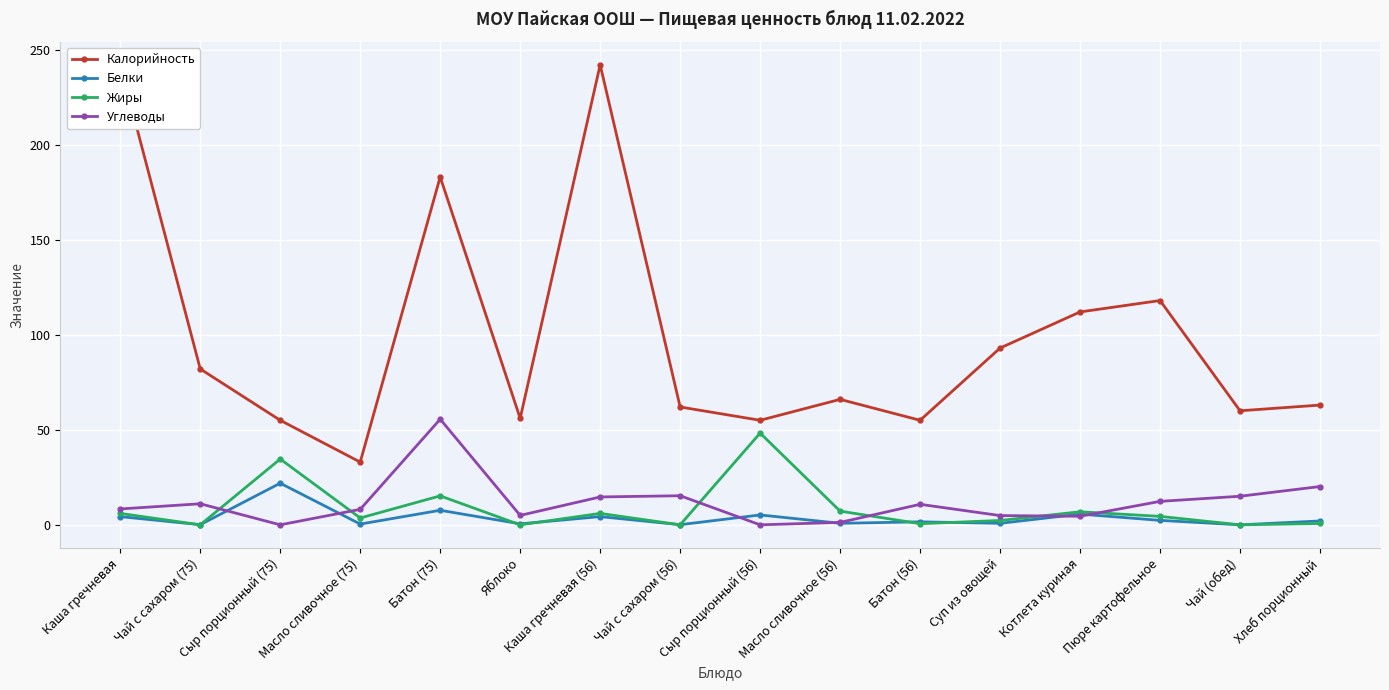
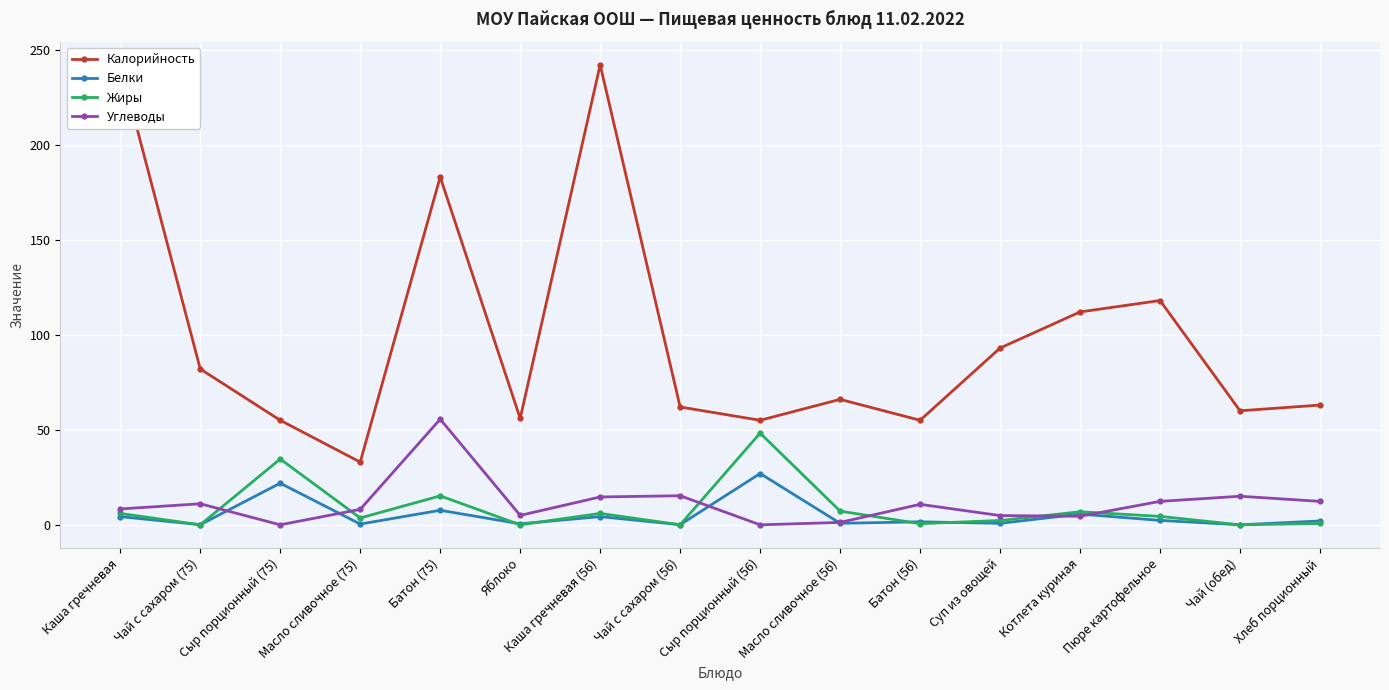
  {
    "Калорийность": {
      "Чай с сахаром (75)": 82,
      "Сыр порционный (75)": 55,
      "Масло сливочное (75)": 33,
      "Батон (75)": 183,
      "Яблоко": 56,
      "Каша гречневая (56)": 242,
      "Чай с сахаром (56)": 62,
      "Сыр порционный (56)": 55,
      "Масло сливочное (56)": 66,
      "Батон (56)": 55,
      "Суп из овощей": 93,
      "Котлета куриная": 112,
      "Пюре картофельное": 118,
      "Чай (обед)": 60,
      "Хлеб порционный": 63
    },
    "Белки": {
      "Каша гречневая": 4,
      "Сыр порционный (75)": 22,
      "Масло сливочное (75)": 0,
      "Батон (75)": 8,
      "Каша гречневая (56)": 4,
-     "Сыр порционный (56)": 5,
+     "Сыр порционный (56)": 27,
      "Суп из овощей": 1,
      "Пюре картофельное": 2,
      "Хлеб порционный": 2
    },
    "Жиры": {
      "Каша гречневая": 6,
      "Сыр порционный (75)": 35,
      "Масло сливочное (75)": 4,
      "Батон (75)": 15,
      "Каша гречневая (56)": 6,
      "Сыр порционный (56)": 48,
      "Масло сливочное (56)": 7,
      "Суп из овощей": 2,
      "Пюре картофельное": 4,
      "Хлеб порционный": 1
    },
    "Углеводы": {
      "Каша гречневая": 8,
      "Чай с сахаром (75)": 11,
      "Сыр порционный (75)": 0,
      "Масло сливочное (75)": 8,
      "Батон (75)": 56,
      "Яблоко": 5,
      "Каша гречневая (56)": 15,
      "Чай с сахаром (56)": 15,
      "Сыр порционный (56)": 0,
      "Батон (56)": 11,
      "Суп из овощей": 5,
      "Пюре картофельное": 12,
      "Чай (обед)": 15,
-     "Хлеб порционный": 20
+     "Хлеб порционный": 12
    }
  }
